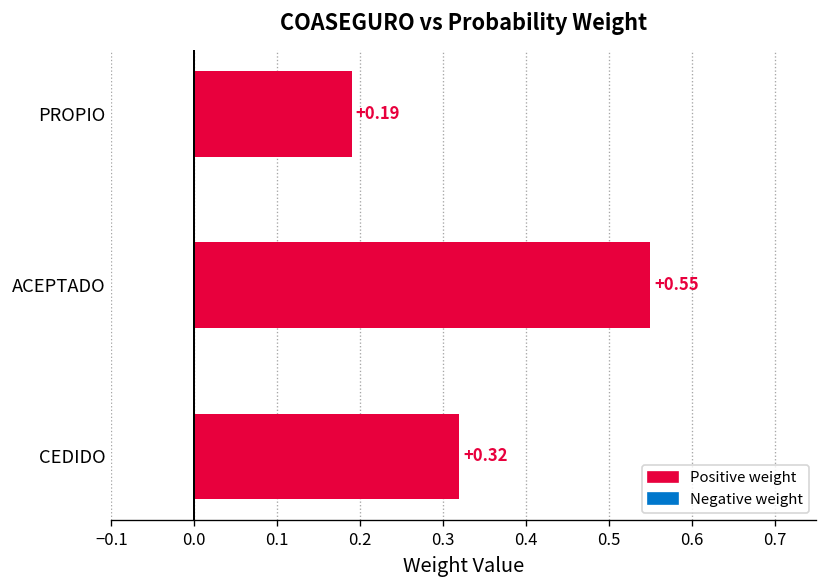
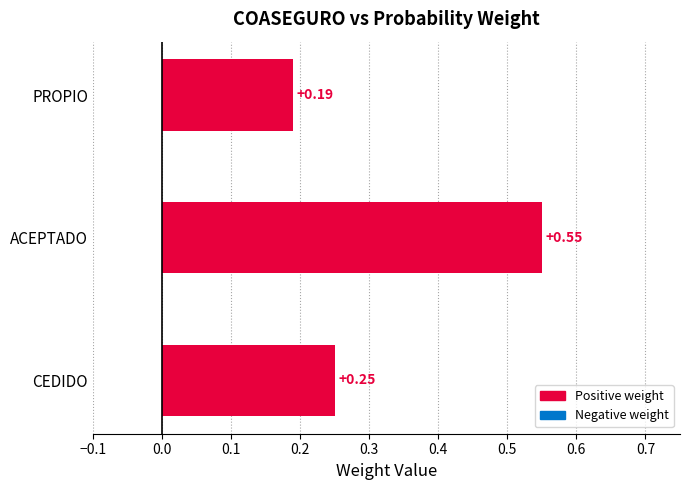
  {
    "PROPIO": "+0.19",
    "ACEPTADO": "+0.55",
-   "CEDIDO": "+0.32"
+   "CEDIDO": "+0.25"
  }
